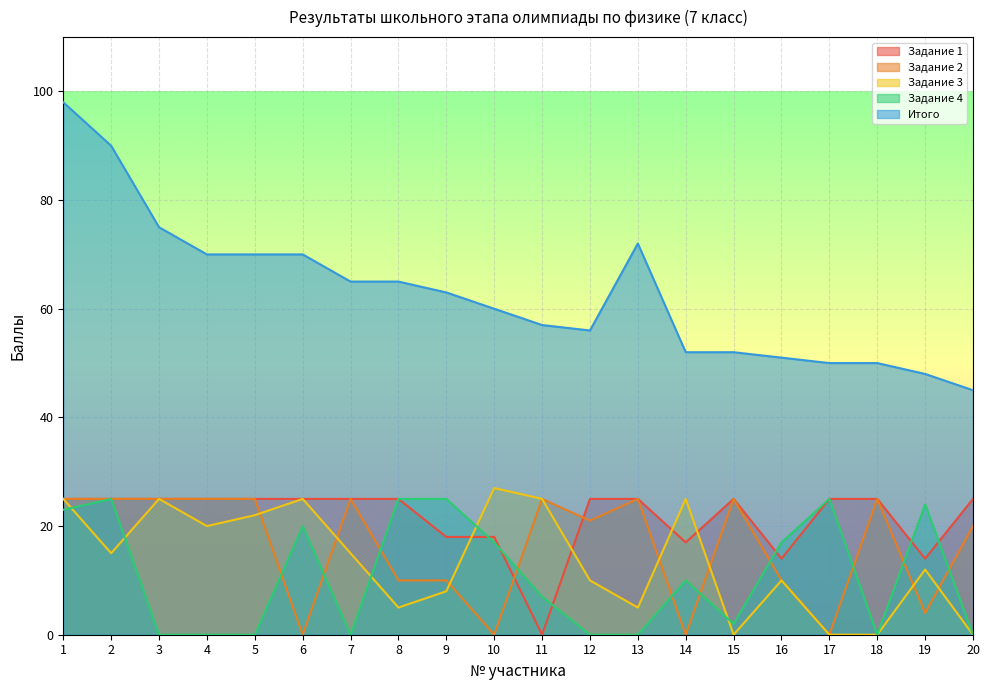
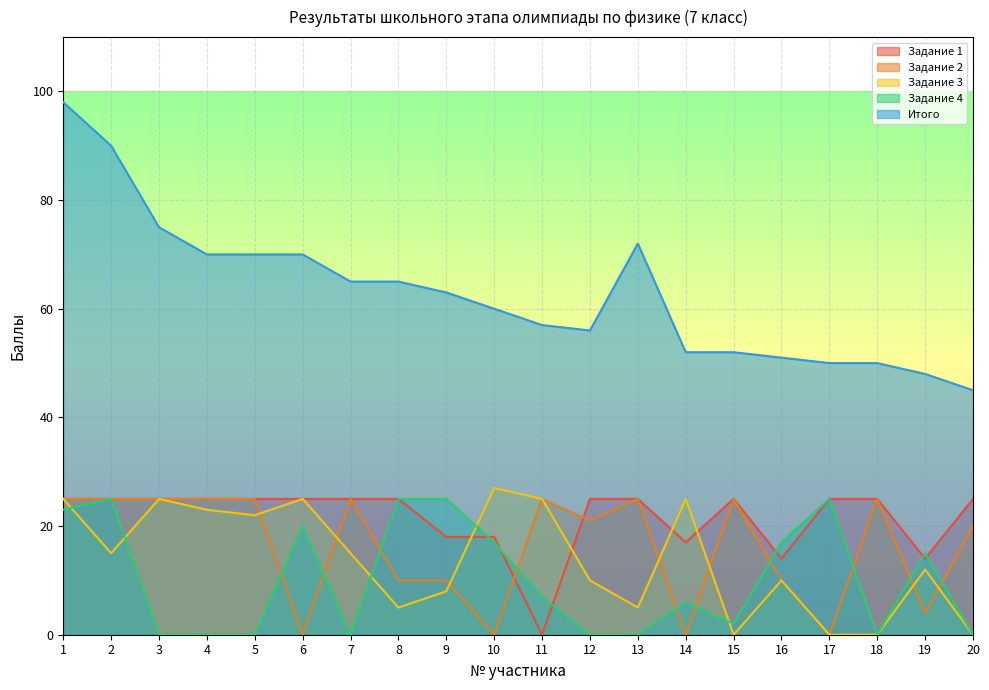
  {
    "Задание 3": {
      "2": 15,
-     "4": 20,
+     "4": 23,
      "5": 22,
      "7": 15,
      "8": 5,
      "9": 8,
      "10": 27,
      "12": 10,
      "13": 5,
      "14": 25,
      "15": 0,
      "19": 12
    },
    "Задание 4": {
      "1": 23,
      "3": 0,
      "4": 0,
      "5": 0,
      "6": 20,
      "7": 0,
      "9": 25,
      "10": 17,
      "11": 7,
      "12": 0,
      "13": 0,
-     "14": 10,
+     "14": 6,
      "15": 2,
      "16": 17,
-     "19": 24
+     "19": 15
    },
    "Итого": {
      "1": 98,
      "2": 90,
      "3": 75,
      "4": 70,
      "5": 70,
      "6": 70,
      "7": 65,
      "8": 65,
      "9": 63,
      "10": 60,
      "11": 57,
      "12": 56,
      "13": 72,
      "14": 52,
      "15": 52,
      "16": 51,
      "17": 50,
      "18": 50,
      "19": 48,
      "20": 45
    }
  }
